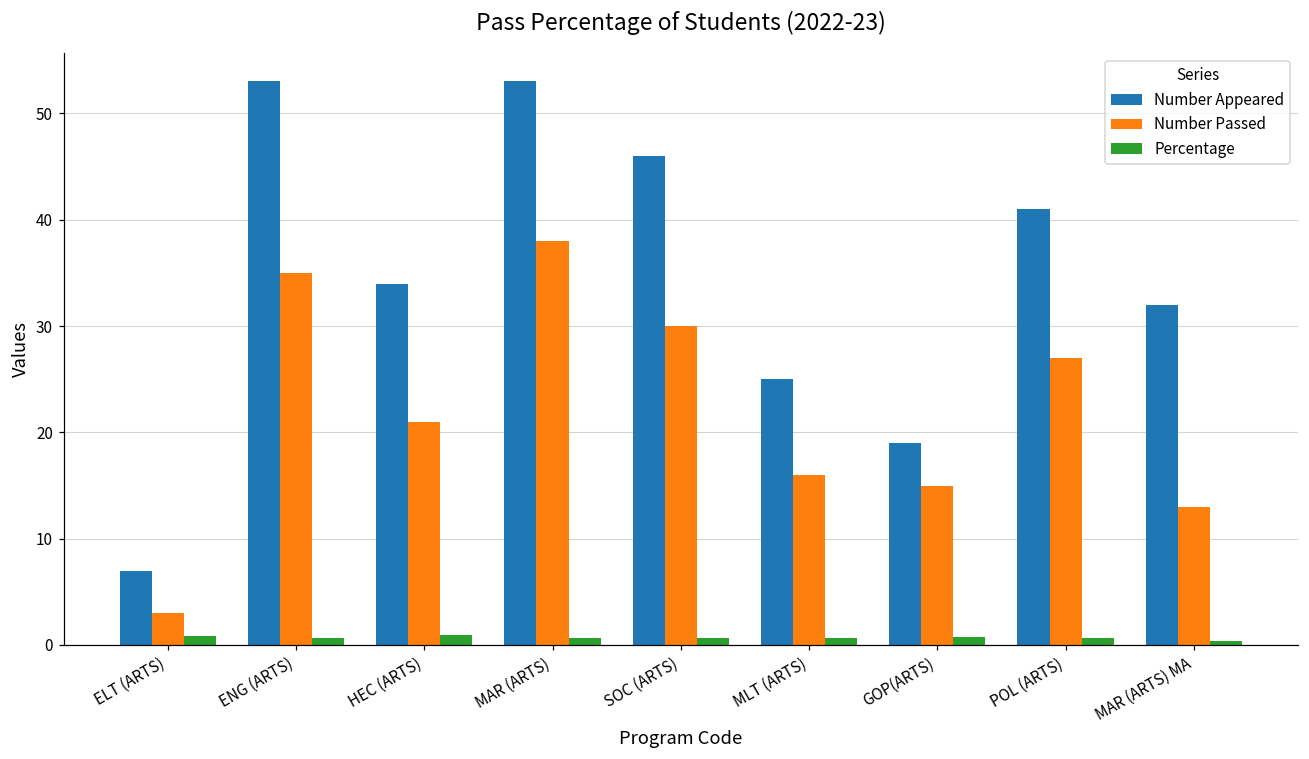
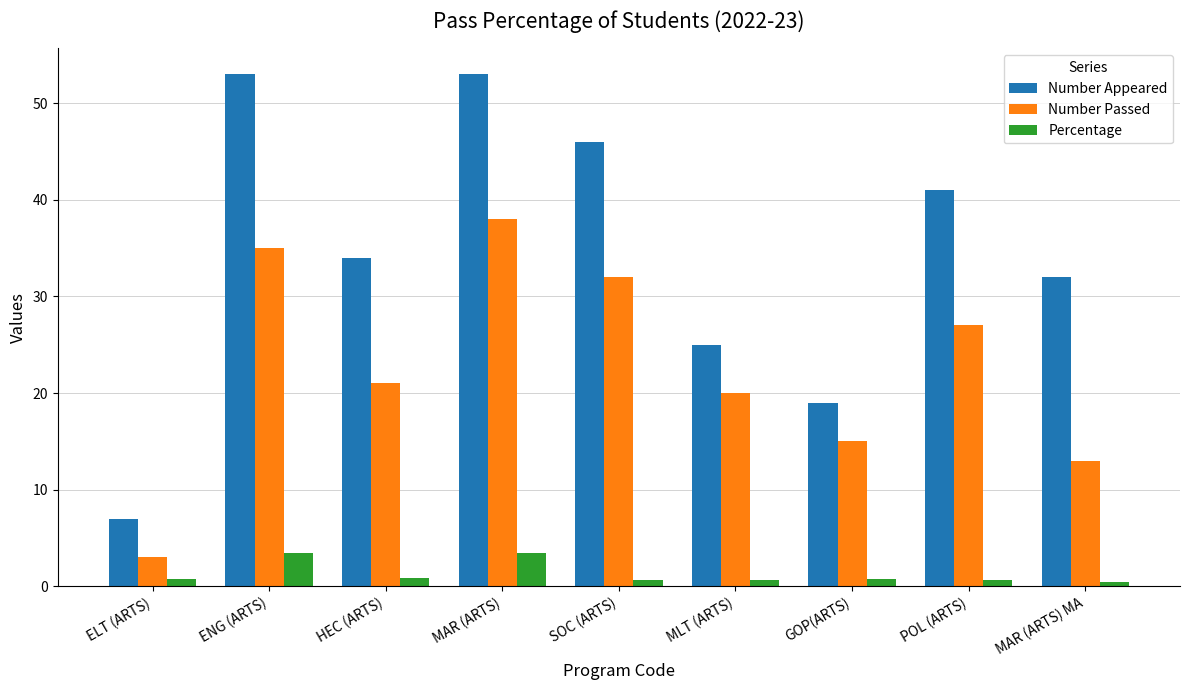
  {
    "Number Appeared": {
      "ELT (ARTS)": 7,
      "ENG (ARTS)": 53,
      "HEC (ARTS)": 34,
      "MAR (ARTS)": 53,
      "SOC (ARTS)": 46,
      "MLT (ARTS)": 25,
      "GOP(ARTS)": 19,
      "POL (ARTS)": 41,
      "MAR (ARTS) MA": 32
    },
    "Number Passed": {
      "ELT (ARTS)": 3,
      "ENG (ARTS)": 35,
      "HEC (ARTS)": 21,
      "MAR (ARTS)": 38,
-     "SOC (ARTS)": 30,
-     "MLT (ARTS)": 16,
+     "SOC (ARTS)": 32,
+     "MLT (ARTS)": 20,
      "GOP(ARTS)": 15,
      "POL (ARTS)": 27,
      "MAR (ARTS) MA": 13
    },
    "Percentage": {
      "ELT (ARTS)": 1,
-     "ENG (ARTS)": 1,
+     "ENG (ARTS)": 3,
      "HEC (ARTS)": 1,
-     "MAR (ARTS)": 1,
+     "MAR (ARTS)": 3,
      "SOC (ARTS)": 1,
      "MLT (ARTS)": 1,
      "GOP(ARTS)": 1,
      "POL (ARTS)": 1,
      "MAR (ARTS) MA": 0
    }
  }
